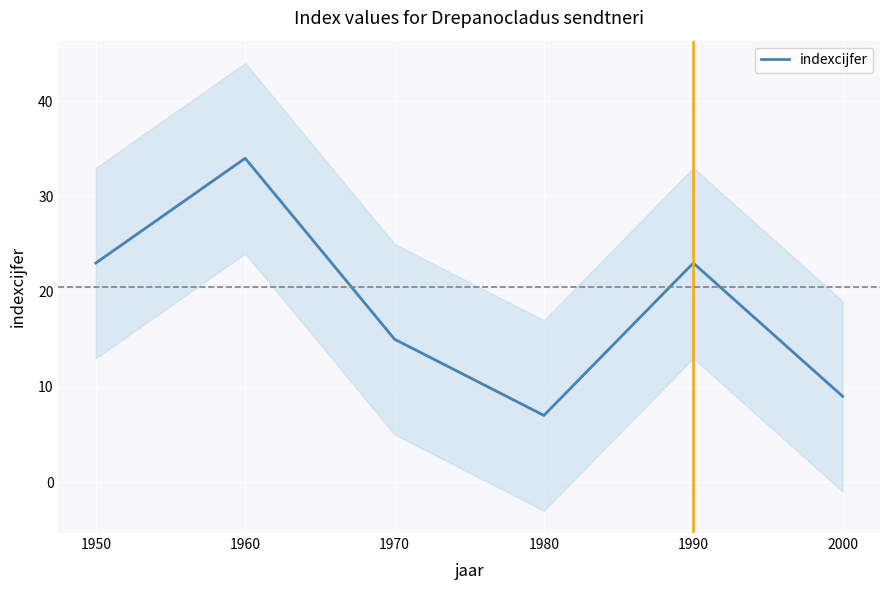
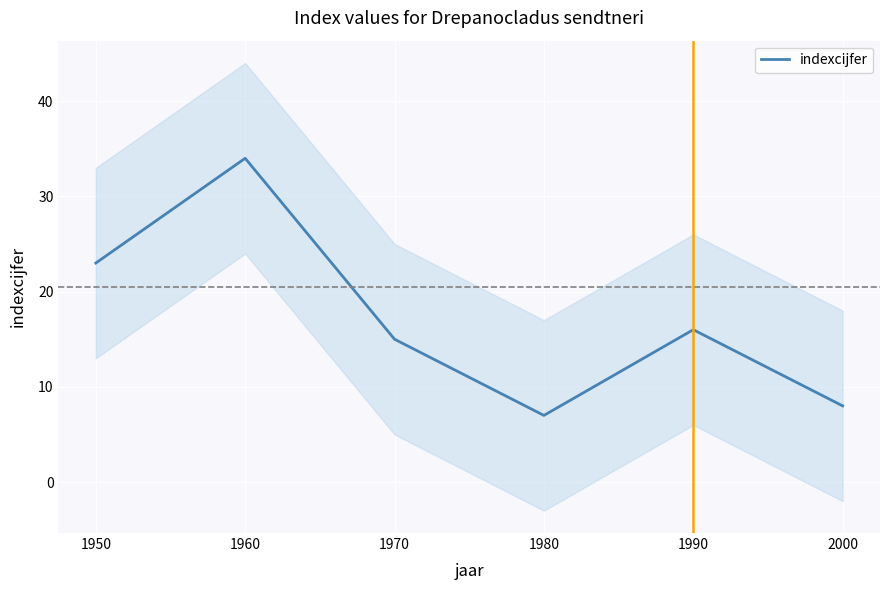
  {
    "indexcijfer": {
      "1950": 23,
      "1960": 34,
      "1970": 15,
      "1980": 7,
-     "1990": 23,
-     "2000": 9
+     "1990": 16,
+     "2000": 8
    }
  }
